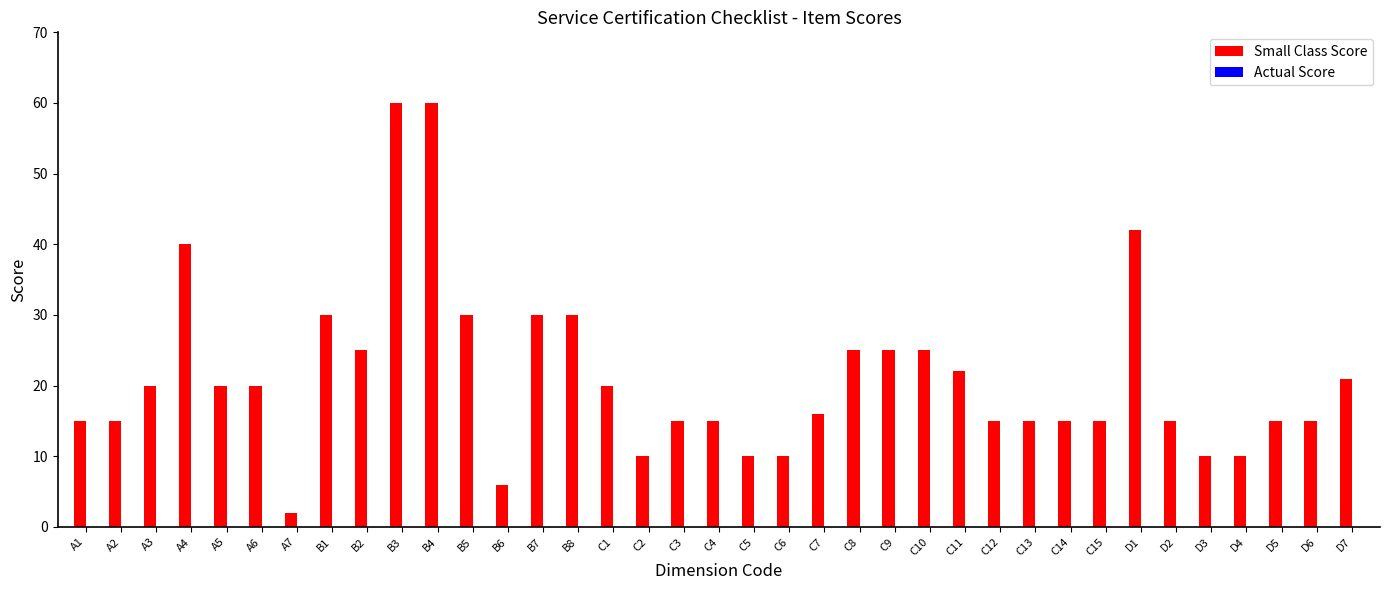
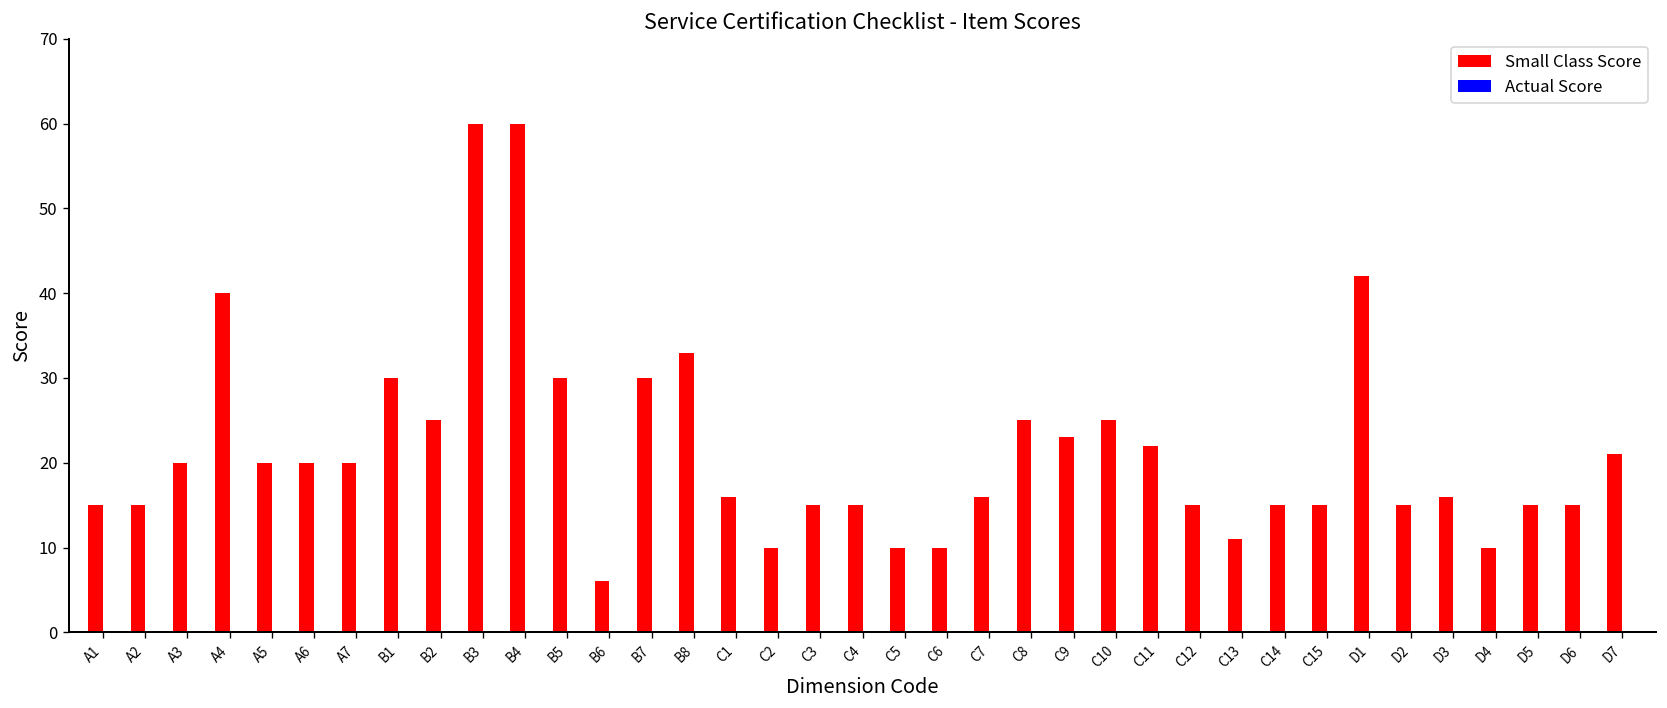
  {
    "Small Class Score": {
      "A1": 15,
      "A2": 15,
      "A3": 20,
      "A4": 40,
      "A5": 20,
      "A6": 20,
-     "A7": 2,
+     "A7": 20,
      "B1": 30,
      "B2": 25,
      "B3": 60,
      "B4": 60,
      "B5": 30,
      "B6": 6,
      "B7": 30,
-     "B8": 30,
-     "C1": 20,
+     "B8": 33,
+     "C1": 16,
      "C2": 10,
      "C3": 15,
      "C4": 15,
      "C5": 10,
      "C6": 10,
      "C7": 16,
      "C8": 25,
-     "C9": 25,
+     "C9": 23,
      "C10": 25,
      "C11": 22,
      "C12": 15,
-     "C13": 15,
+     "C13": 11,
      "C14": 15,
      "C15": 15,
      "D1": 42,
      "D2": 15,
-     "D3": 10,
+     "D3": 16,
      "D4": 10,
      "D5": 15,
      "D6": 15,
      "D7": 21
    },
    "Actual Score": {
      "A1": 0,
      "A2": 0,
      "A3": 0,
      "A4": 0,
      "A5": 0,
      "A6": 0,
      "A7": 0,
      "B1": 0,
      "B2": 0,
      "B3": 0,
      "B4": 0,
      "B5": 0,
      "B6": 0,
      "B7": 0,
      "B8": 0,
      "C1": 0,
      "C2": 0,
      "C3": 0,
      "C4": 0,
      "C5": 0,
      "C6": 0,
      "C7": 0,
      "C8": 0,
      "C9": 0,
      "C10": 0,
      "C11": 0,
      "C12": 0,
      "C13": 0,
      "C14": 0,
      "C15": 0,
      "D1": 0,
      "D2": 0,
      "D3": 0,
      "D4": 0,
      "D5": 0,
      "D6": 0,
      "D7": 0
    }
  }
